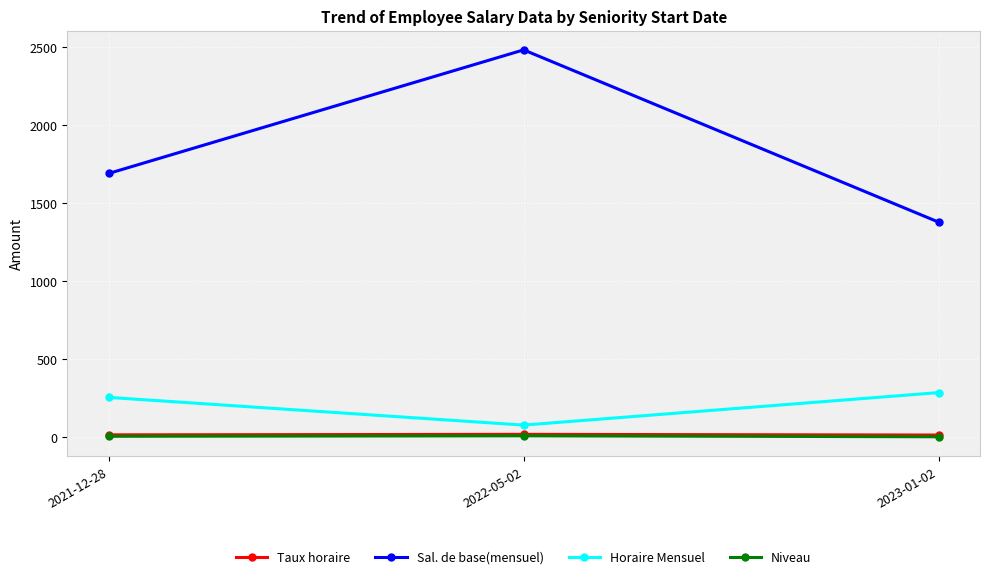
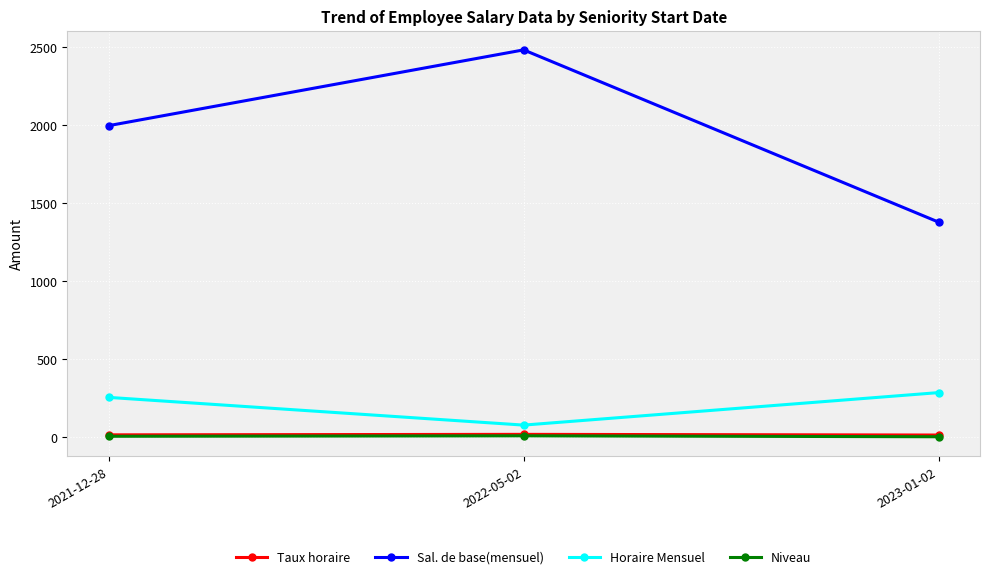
  {
    "Sal. de base(mensuel)": {
-     "2021-12-28": 1690,
+     "2021-12-28": 1990,
      "2022-05-02": 2480,
      "2023-01-02": 1380
    },
    "Horaire Mensuel": {
      "2021-12-28": 250,
      "2022-05-02": 80,
      "2023-01-02": 280
    }
  }
